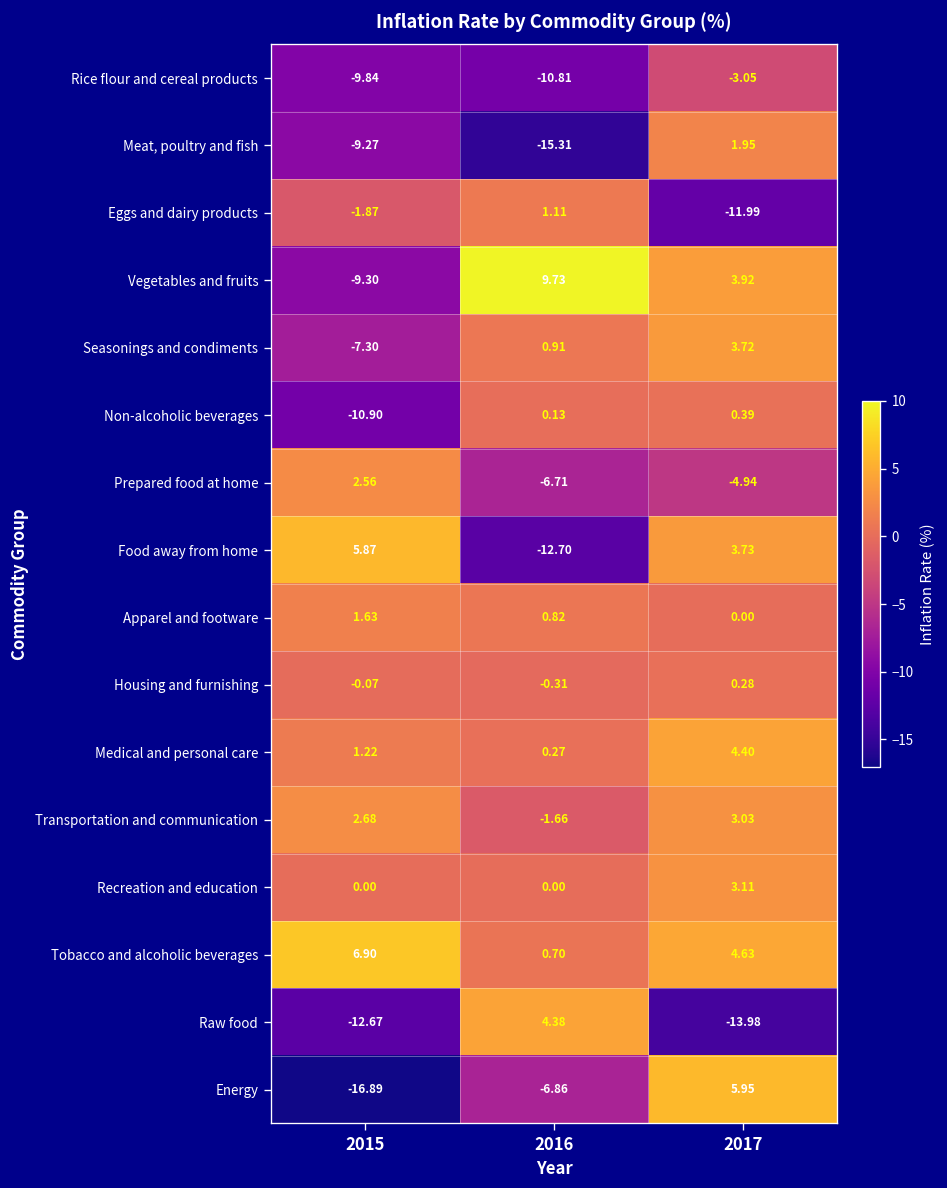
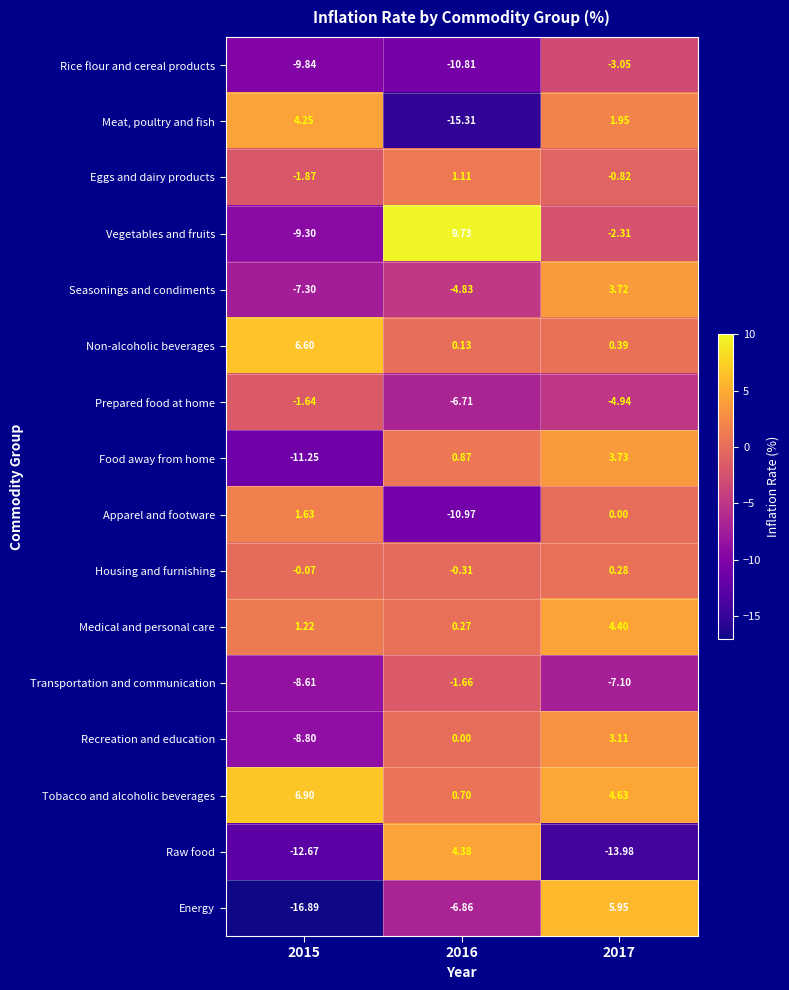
  {
    "Rice flour and cereal products": {
      "2015": -9.84,
      "2016": -10.81,
      "2017": -3.05
    },
    "Meat, poultry and fish": {
-     "2015": -9.27,
+     "2015": 4.25,
      "2016": -15.31,
      "2017": 1.95
    },
    "Eggs and dairy products": {
      "2015": -1.87,
      "2016": 1.11,
-     "2017": -11.99
+     "2017": -0.82
    },
    "Vegetables and fruits": {
      "2015": -9.30,
      "2016": 9.73,
-     "2017": 3.92
+     "2017": -2.31
    },
    "Seasonings and condiments": {
      "2015": -7.30,
-     "2016": 0.91,
+     "2016": -4.83,
      "2017": 3.72
    },
    "Non-alcoholic beverages": {
-     "2015": -10.90,
+     "2015": 6.60,
      "2016": 0.13,
      "2017": 0.39
    },
    "Prepared food at home": {
-     "2015": 2.56,
+     "2015": -1.64,
      "2016": -6.71,
      "2017": -4.94
    },
    "Food away from home": {
-     "2015": 5.87,
-     "2016": -12.70,
+     "2015": -11.25,
+     "2016": 0.87,
      "2017": 3.73
    },
    "Apparel and footware": {
      "2015": 1.63,
-     "2016": 0.82,
+     "2016": -10.97,
      "2017": 0.00
    },
    "Housing and furnishing": {
      "2015": -0.07,
      "2016": -0.31,
      "2017": 0.28
    },
    "Medical and personal care": {
      "2015": 1.22,
      "2016": 0.27,
      "2017": 4.40
    },
    "Transportation and communication": {
-     "2015": 2.68,
+     "2015": -8.61,
      "2016": -1.66,
-     "2017": 3.03
+     "2017": -7.10
    },
    "Recreation and education": {
-     "2015": 0.00,
+     "2015": -8.80,
      "2016": 0.00,
      "2017": 3.11
    },
    "Tobacco and alcoholic beverages": {
      "2015": 6.90,
      "2016": 0.70,
      "2017": 4.63
    },
    "Raw food": {
      "2015": -12.67,
      "2016": 4.38,
      "2017": -13.98
    },
    "Energy": {
      "2015": -16.89,
      "2016": -6.86,
      "2017": 5.95
    }
  }
